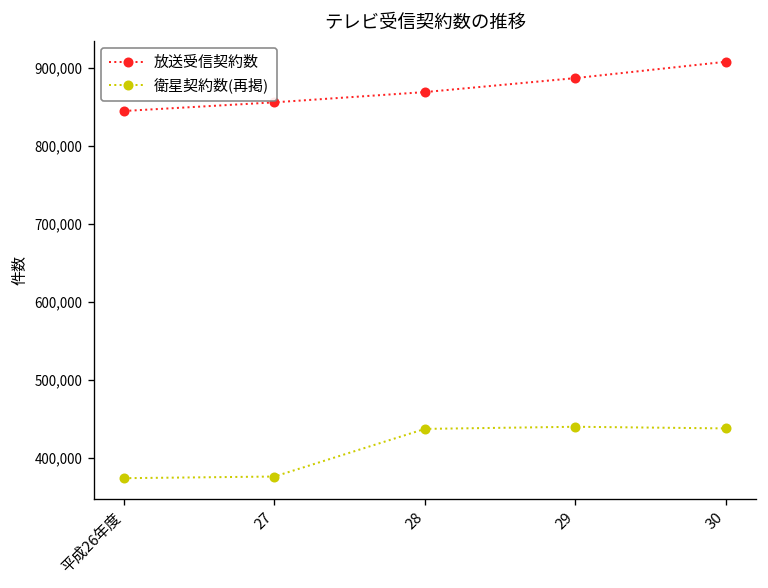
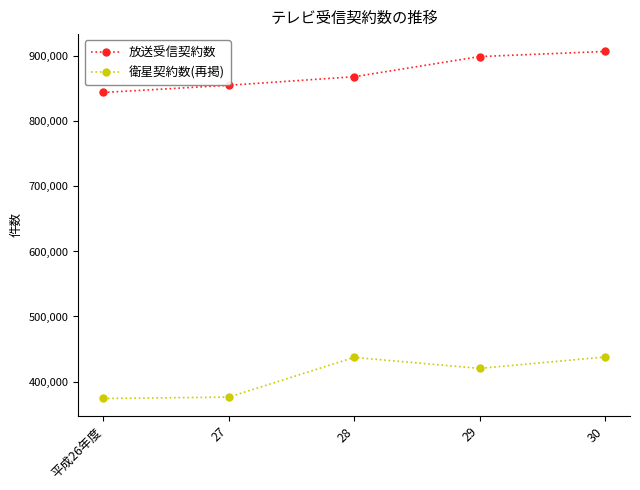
  {
    "放送受信契約数": {
      "平成26年度": "840,000",
      "28": "870,000",
-     "29": "890,000",
+     "29": "900,000",
      "30": "910,000"
    },
    "衛星契約数(再掲)": {
      "平成26年度": "370,000",
      "27": "380,000",
      "28": "440,000",
-     "29": "440,000",
+     "29": "420,000",
      "30": "440,000"
    }
  }
